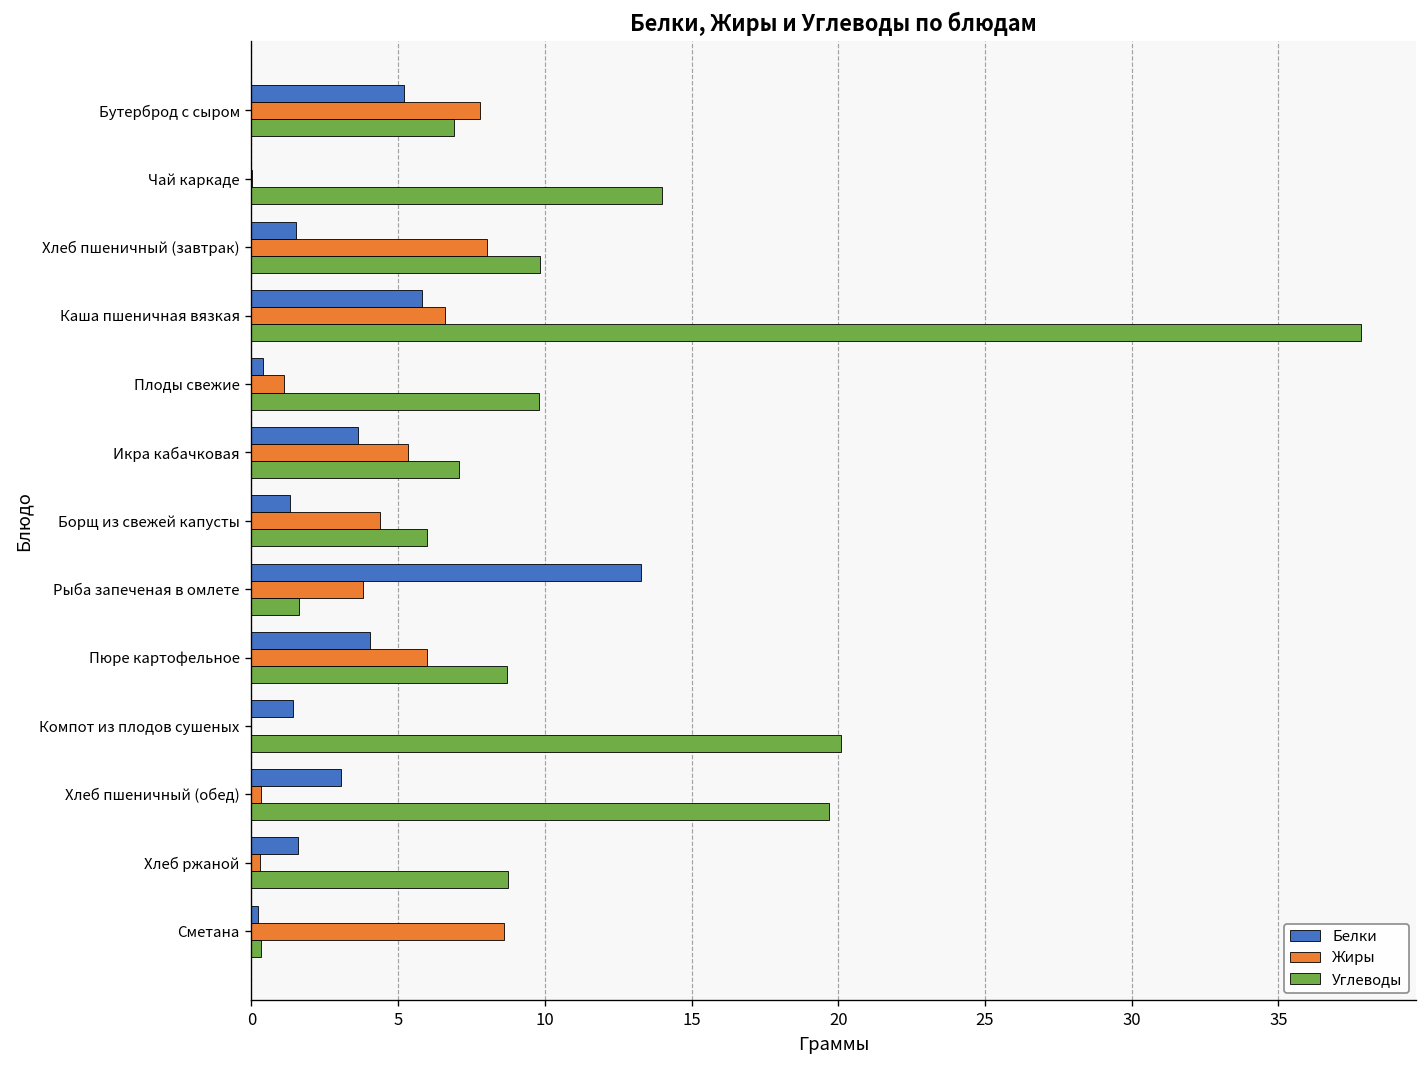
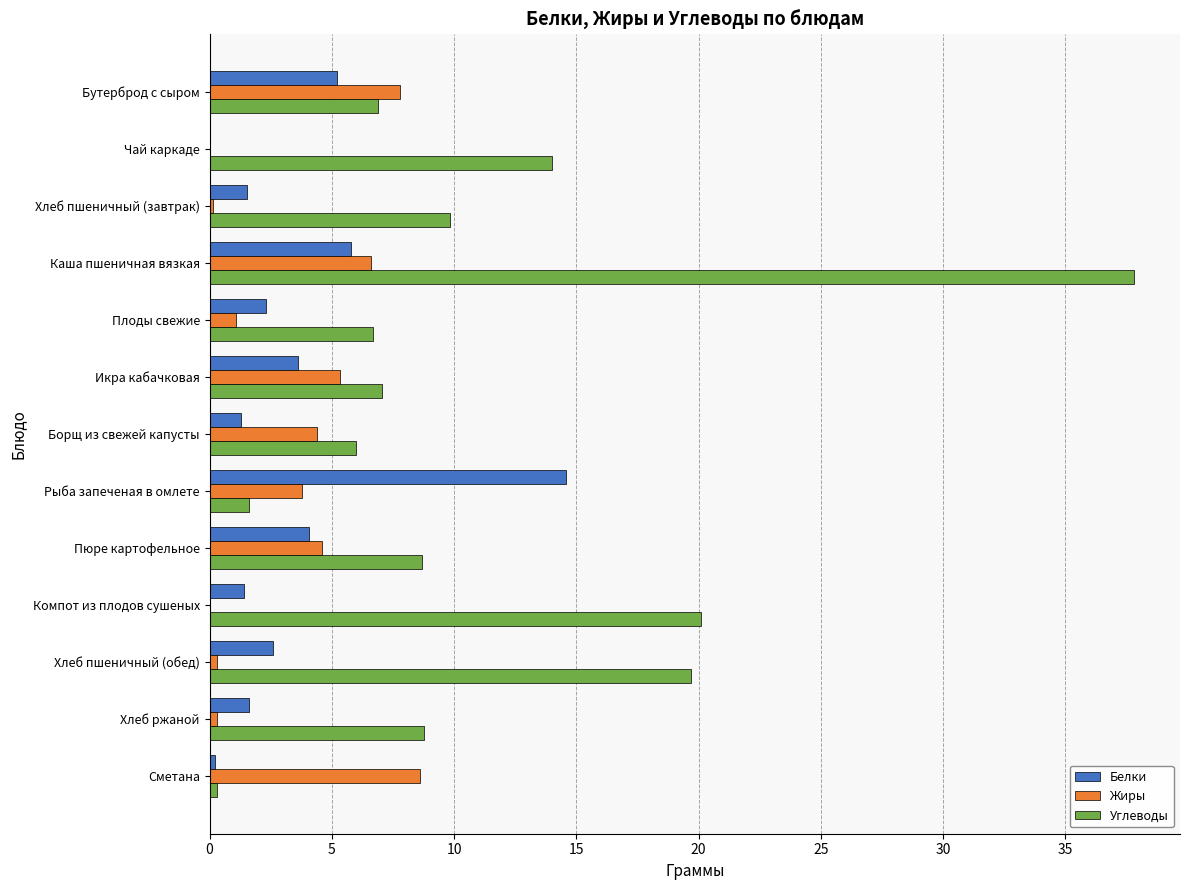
  {
    "Белки": {
      "Бутерброд с сыром": 5.2,
      "Чай каркаде": 0.0,
      "Хлеб пшеничный (завтрак)": 1.5,
      "Каша пшеничная вязкая": 5.8,
-     "Плоды свежие": 0.4,
+     "Плоды свежие": 2.3,
      "Икра кабачковая": 3.6,
      "Борщ из свежей капусты": 1.3,
-     "Рыба запеченая в омлете": 13.3,
+     "Рыба запеченая в омлете": 14.6,
      "Пюре картофельное": 4.1,
      "Компот из плодов сушеных": 1.4,
-     "Хлеб пшеничный (обед)": 3.0,
+     "Хлеб пшеничный (обед)": 2.6,
      "Хлеб ржаной": 1.6,
      "Сметана": 0.2
    },
    "Жиры": {
      "Бутерброд с сыром": 7.8,
-     "Хлеб пшеничный (завтрак)": 8.0,
+     "Хлеб пшеничный (завтрак)": 0.2,
      "Каша пшеничная вязкая": 6.6,
      "Плоды свежие": 1.1,
      "Икра кабачковая": 5.3,
      "Борщ из свежей капусты": 4.4,
      "Рыба запеченая в омлете": 3.8,
-     "Пюре картофельное": 6.0,
+     "Пюре картофельное": 4.6,
      "Компот из плодов сушеных": 0.0,
      "Хлеб пшеничный (обед)": 0.3,
      "Хлеб ржаной": 0.3,
      "Сметана": 8.6
    },
    "Углеводы": {
      "Бутерброд с сыром": 6.9,
      "Чай каркаде": 14.0,
      "Хлеб пшеничный (завтрак)": 9.8,
      "Каша пшеничная вязкая": 37.8,
-     "Плоды свежие": 9.8,
+     "Плоды свежие": 6.7,
      "Икра кабачковая": 7.1,
      "Борщ из свежей капусты": 6.0,
      "Рыба запеченая в омлете": 1.6,
      "Пюре картофельное": 8.7,
      "Компот из плодов сушеных": 20.1,
      "Хлеб пшеничный (обед)": 19.7,
      "Хлеб ржаной": 8.8,
      "Сметана": 0.3
    }
  }
